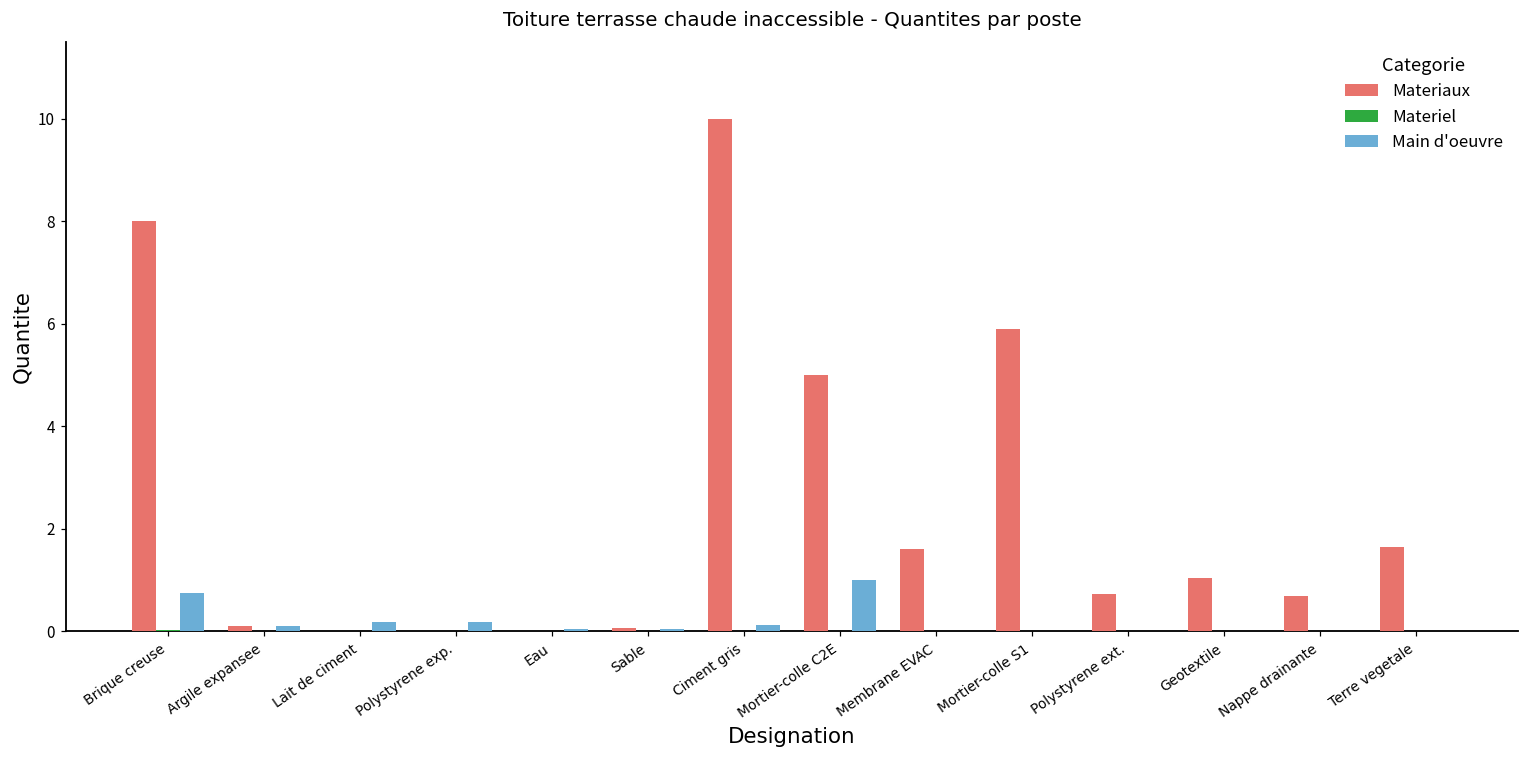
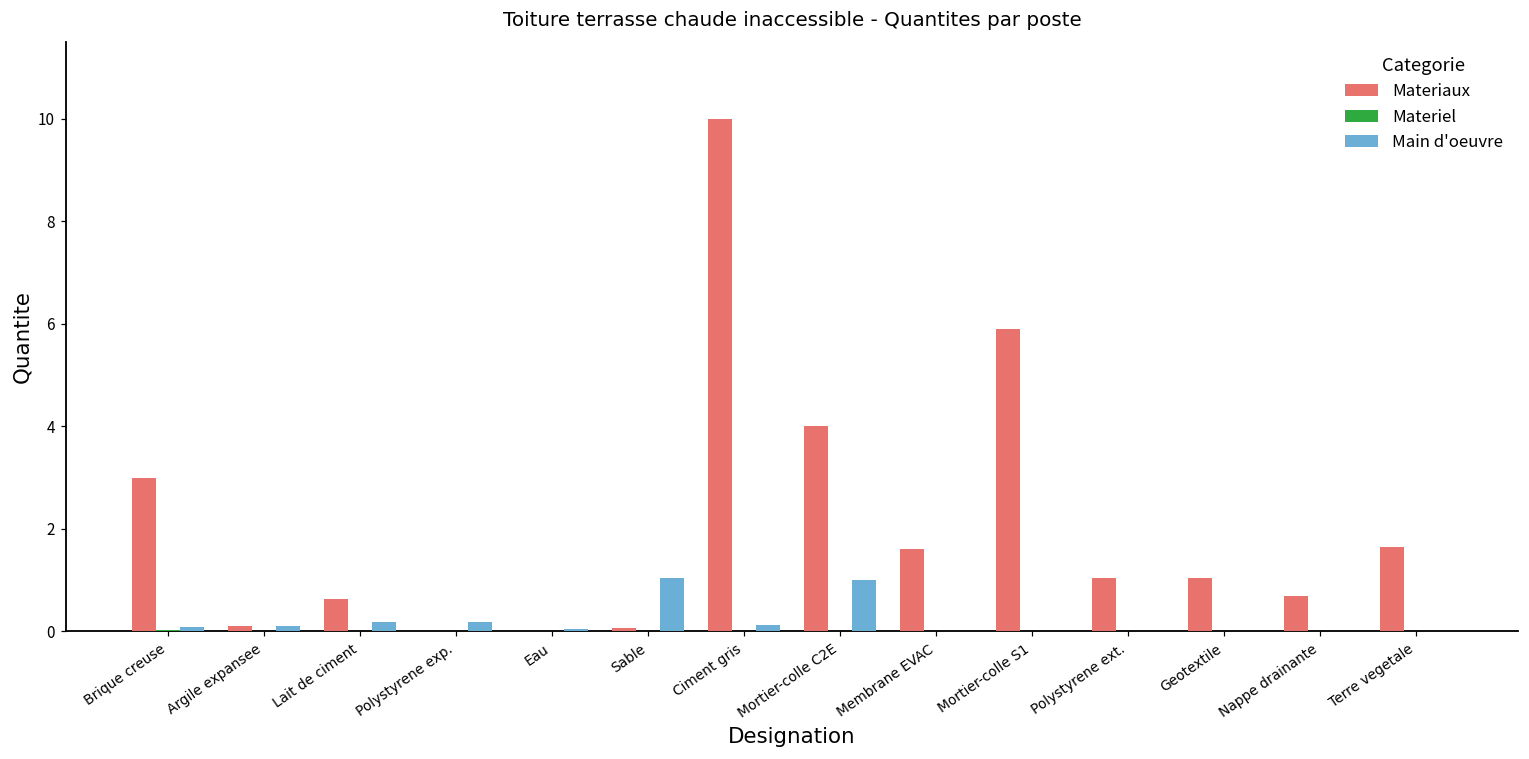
  {
    "Materiaux": {
-     "Brique creuse": 8,
+     "Brique creuse": 3,
      "Argile expansee": 0.1,
-     "Lait de ciment": 0.0,
+     "Lait de ciment": 0.6,
      "Sable": 0.1,
      "Ciment gris": 10.0,
-     "Mortier-colle C2E": 5,
+     "Mortier-colle C2E": 4,
      "Membrane EVAC": 1.6,
      "Mortier-colle S1": 5.9,
-     "Polystyrene ext.": 0.7,
+     "Polystyrene ext.": 1.1,
      "Geotextile": 1.1,
      "Nappe drainante": 0.7,
      "Terre vegetale": 1.6
    },
    "Materiel": {
      "Argile expansee": 0.0,
      "Lait de ciment": 0.0,
      "Polystyrene exp.": 0.0,
      "Eau": 0.0,
      "Sable": 0.0,
      "Ciment gris": 0.0,
      "Mortier-colle C2E": 0.0,
      "Membrane EVAC": 0.0,
      "Mortier-colle S1": 0.0,
      "Polystyrene ext.": 0.0,
      "Geotextile": 0.0,
      "Nappe drainante": 0.0,
      "Terre vegetale": 0.0
    },
    "Main d'oeuvre": {
-     "Brique creuse": 0.7,
+     "Brique creuse": 0.1,
      "Argile expansee": 0.1,
      "Lait de ciment": 0.2,
      "Polystyrene exp.": 0.2,
-     "Sable": 0.1,
+     "Sable": 1.0,
      "Ciment gris": 0.1,
      "Mortier-colle C2E": 1.0,
      "Membrane EVAC": 0.0,
      "Mortier-colle S1": 0.0,
      "Polystyrene ext.": 0.0,
      "Geotextile": 0.0,
      "Nappe drainante": 0.0,
      "Terre vegetale": 0.0
    }
  }
